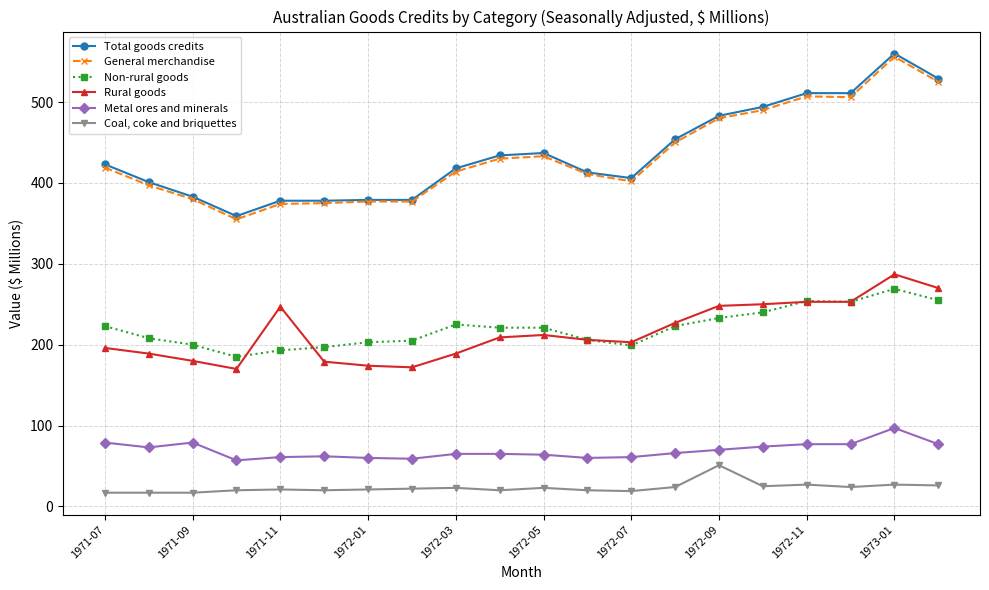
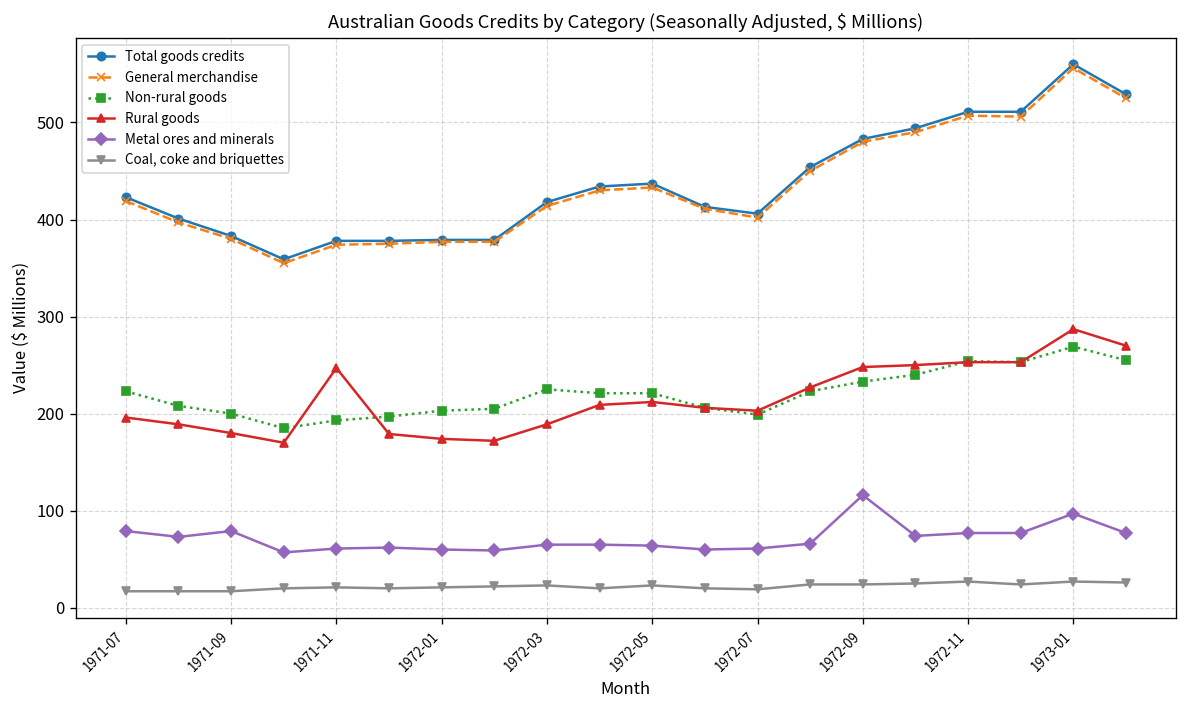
  {
    "Total goods credits": {
      "1971-07": 420,
      "1971-11": 380,
      "1972-03": 420,
      "1972-05": 440,
      "1972-07": 410,
      "1972-11": 510,
      "1973-01": 560
    },
    "General merchandise": {
      "1971-07": 420,
      "1971-11": 370,
      "1972-03": 410,
      "1972-05": 430,
      "1972-07": 400,
      "1972-11": 510,
      "1973-01": 560
    },
    "Non-rural goods": {
      "1971-07": 220,
      "1971-09": 200,
      "1971-11": 190,
      "1972-01": 200,
      "1972-03": 230,
      "1972-05": 220,
      "1972-07": 200,
      "1972-09": 230,
      "1973-01": 270
    },
    "Rural goods": {
      "1971-07": 200,
      "1971-09": 180,
      "1971-11": 250,
      "1972-01": 170,
      "1972-03": 190,
      "1972-05": 210,
      "1972-07": 200,
      "1972-09": 250,
      "1973-01": 290
    },
    "Metal ores and minerals": {
      "1971-07": 80,
      "1971-09": 80,
      "1971-11": 60,
      "1972-01": 60,
      "1972-03": 70,
      "1972-05": 60,
      "1972-07": 60,
-     "1972-09": 70,
+     "1972-09": 120,
      "1972-11": 80,
      "1973-01": 100
    },
    "Coal, coke and briquettes": {
      "1971-07": 20,
      "1971-09": 20,
      "1971-11": 20,
      "1972-01": 20,
      "1972-03": 20,
      "1972-05": 20,
      "1972-07": 20,
-     "1972-09": 50,
+     "1972-09": 20,
      "1972-11": 30,
      "1973-01": 30
    }
  }
